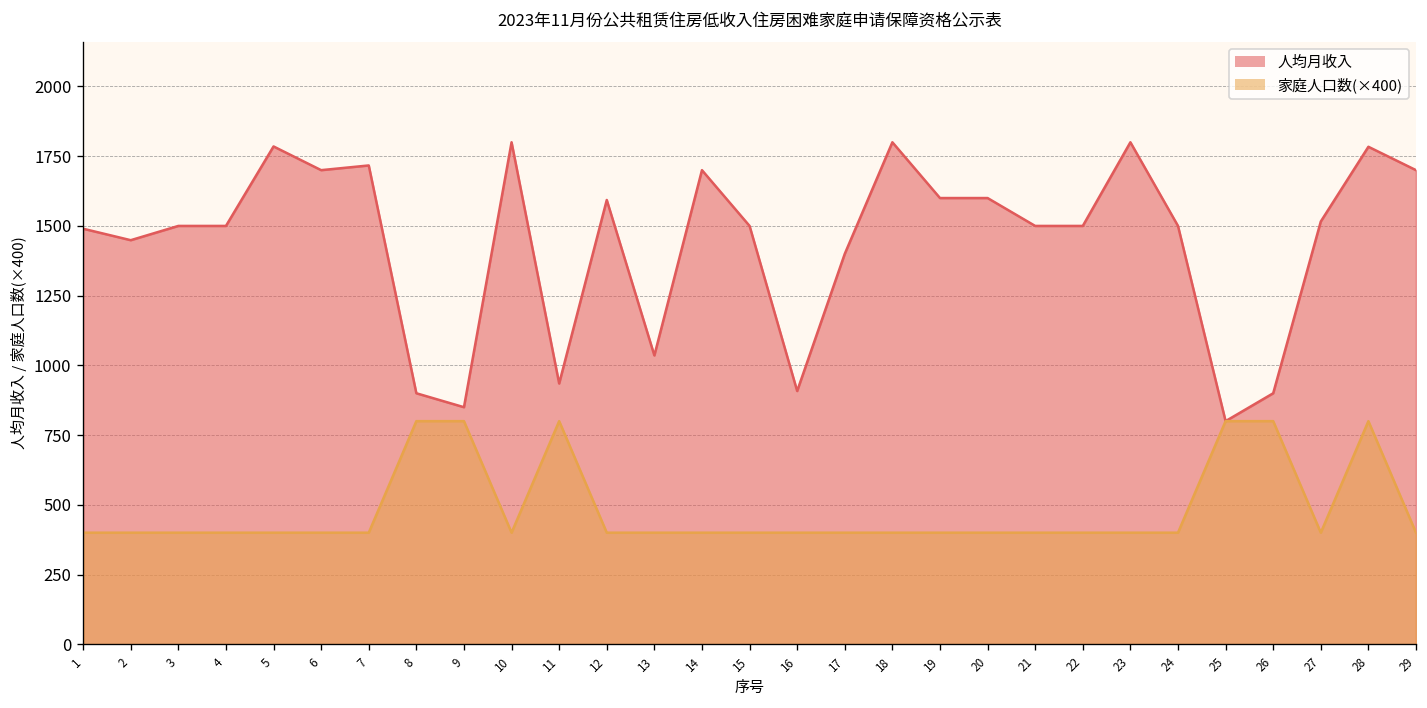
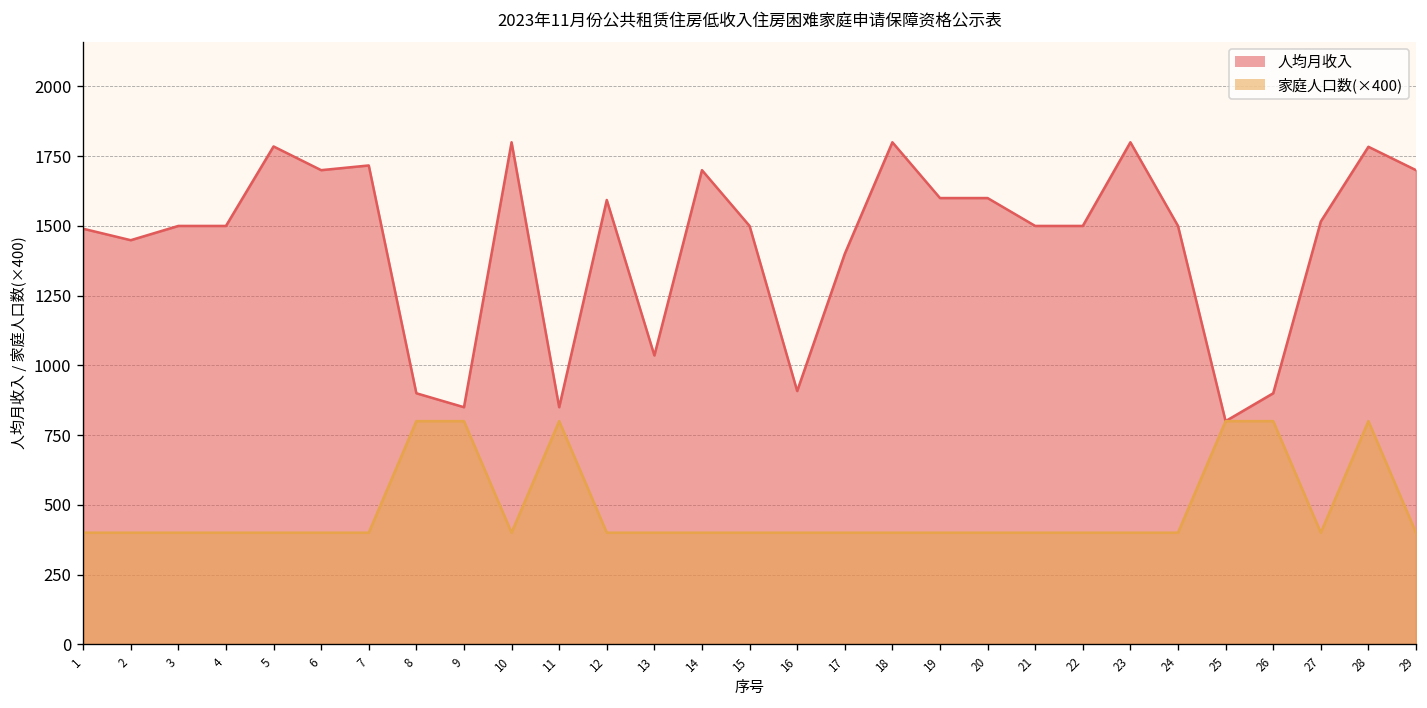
  {
    "人均月收入": {
      "1": 1490,
      "2": 1450,
      "3": 1500,
      "4": 1500,
      "5": 1790,
      "6": 1700,
      "7": 1720,
      "8": 900,
      "9": 850,
      "10": 1800,
-     "11": 940,
+     "11": 850,
      "12": 1590,
      "13": 1040,
      "14": 1700,
      "15": 1500,
      "16": 910,
      "17": 1400,
      "18": 1800,
      "19": 1600,
      "20": 1600,
      "21": 1500,
      "22": 1500,
      "23": 1800,
      "24": 1500,
      "26": 900,
      "27": 1520,
      "28": 1780,
      "29": 1700
    },
    "家庭人口数(×400)": {
      "1": 400,
      "2": 400,
      "3": 400,
      "4": 400,
      "5": 400,
      "6": 400,
      "7": 400,
      "8": 800,
      "9": 800,
      "10": 400,
      "11": 800,
      "12": 400,
      "13": 400,
      "14": 400,
      "15": 400,
      "16": 400,
      "17": 400,
      "18": 400,
      "19": 400,
      "20": 400,
      "21": 400,
      "22": 400,
      "23": 400,
      "24": 400,
      "26": 800,
      "27": 400,
      "28": 800,
      "29": 400
    }
  }
